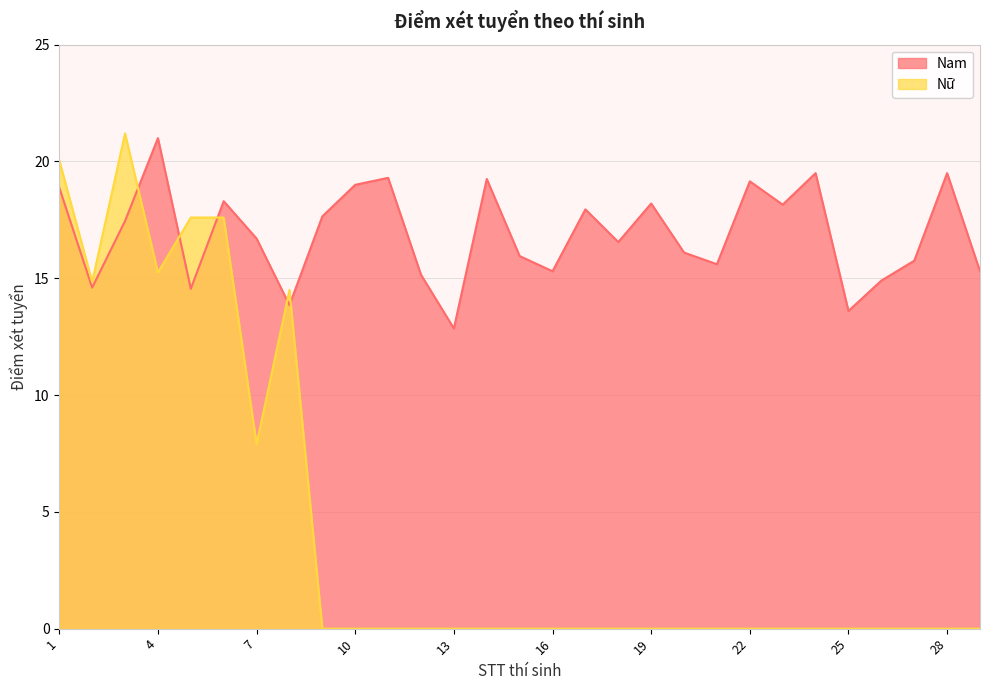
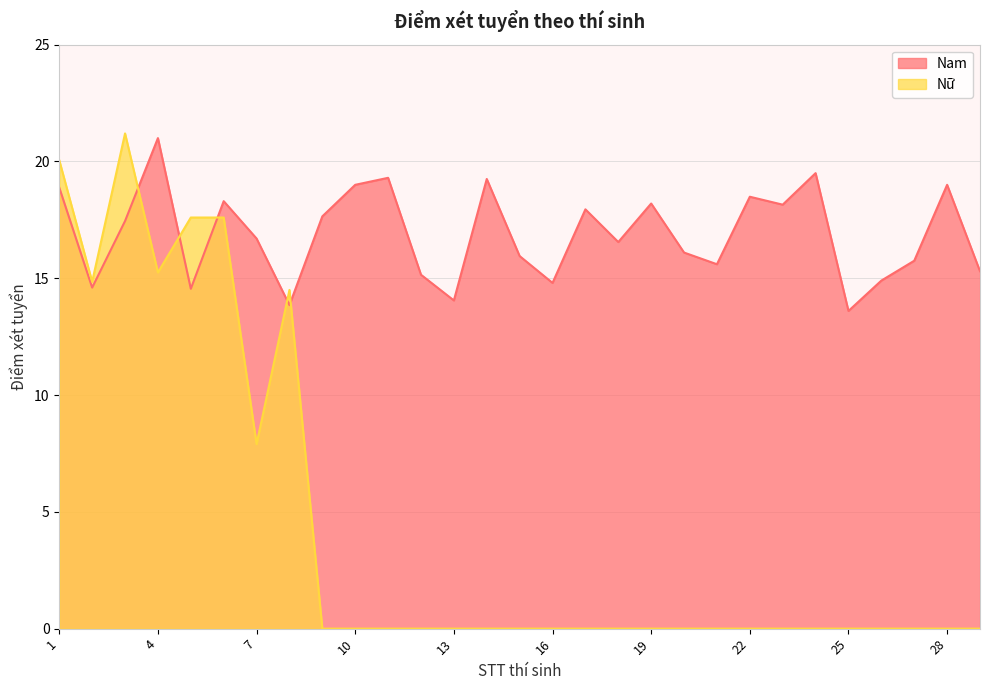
  {
    "Nam": {
      "1": 18.9,
      "4": 21.0,
      "7": 16.7,
      "10": 19.0,
-     "13": 12.9,
-     "16": 15.3,
+     "13": 14.1,
+     "16": 14.8,
      "19": 18.2,
-     "22": 19.2,
+     "22": 18.5,
      "25": 13.6,
-     "28": 19.5
+     "28": 19.0
    },
    "Nữ": {
      "1": 20.1,
      "4": 15.3,
      "7": 7.9,
      "10": 0.0,
      "13": 0.0,
      "16": 0.0,
      "19": 0.0,
      "22": 0.0,
      "25": 0.0,
      "28": 0.0
    }
  }
